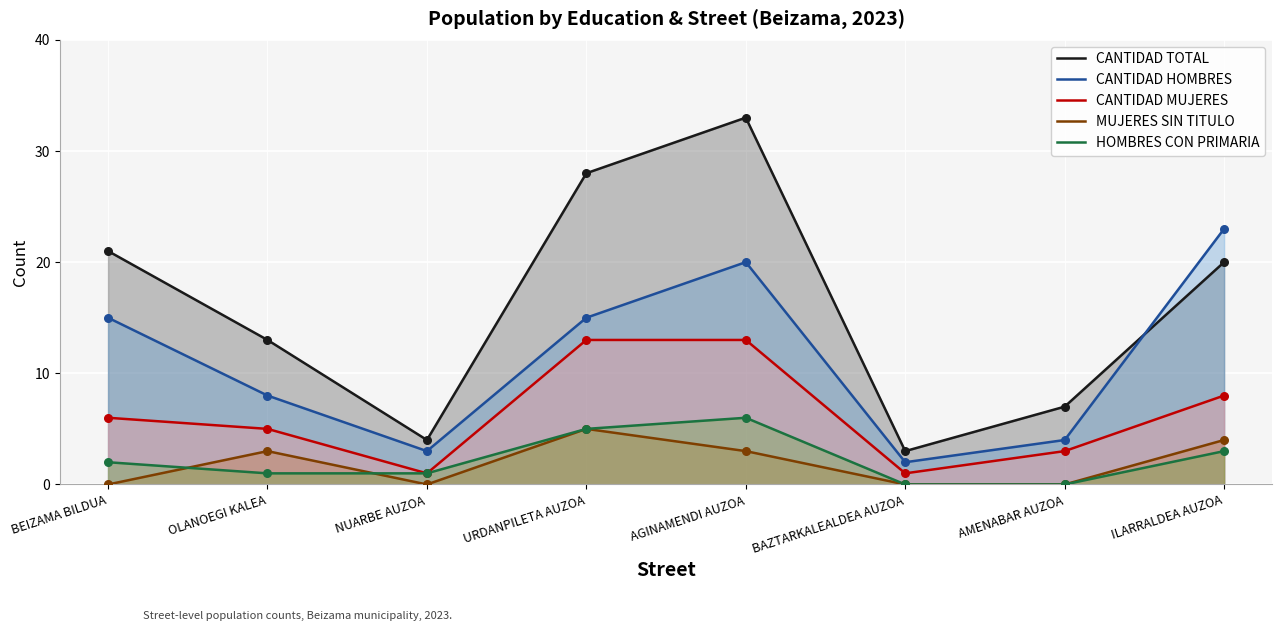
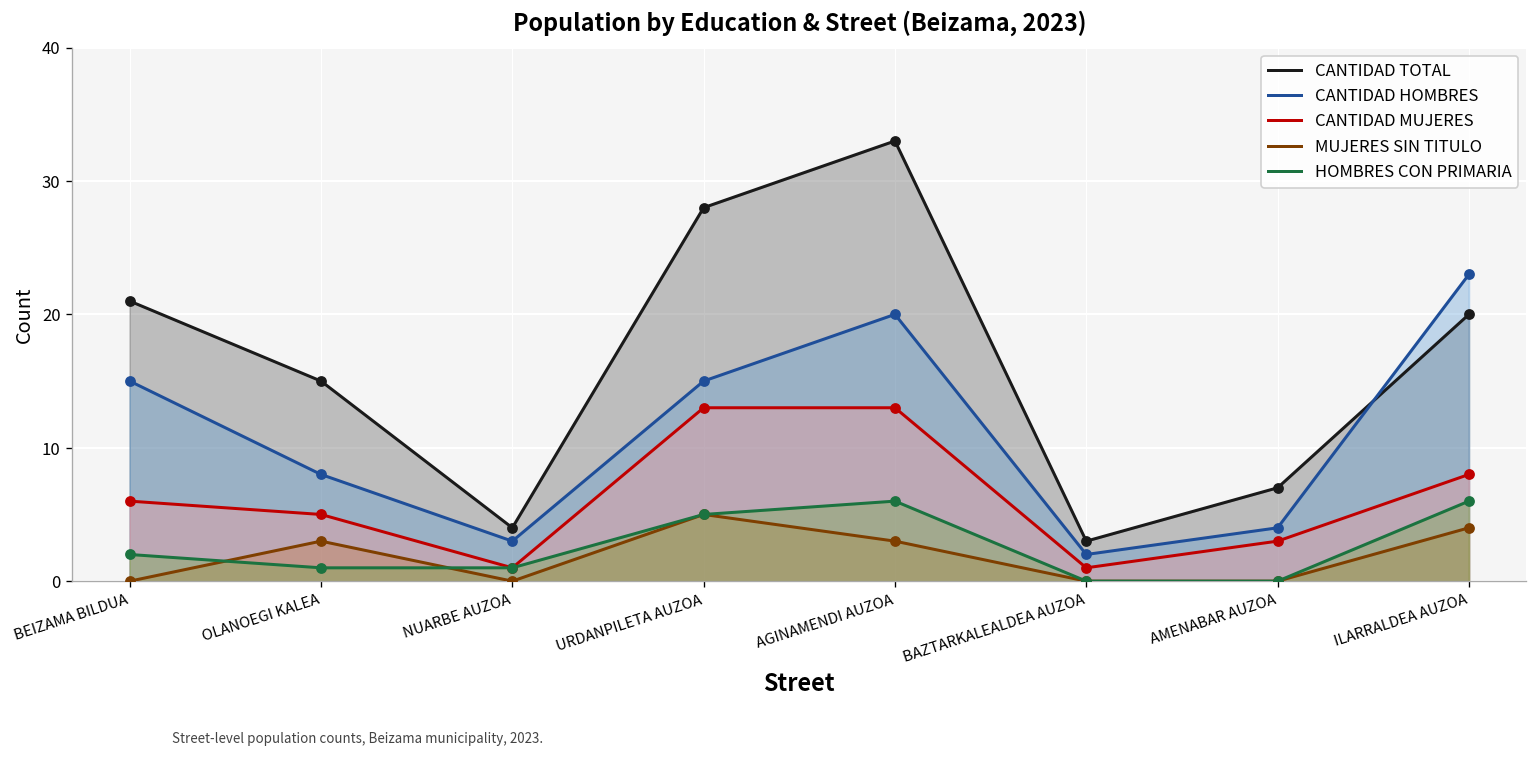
  {
    "CANTIDAD TOTAL": {
      "BEIZAMA BILDUA": 21,
-     "OLANOEGI KALEA": 13,
+     "OLANOEGI KALEA": 15,
      "NUARBE AUZOA": 4,
      "URDANPILETA AUZOA": 28,
      "AGINAMENDI AUZOA": 33,
      "BAZTARKALEALDEA AUZOA": 3,
      "AMENABAR AUZOA": 7,
      "ILARRALDEA AUZOA": 20
    },
    "CANTIDAD HOMBRES": {
      "BEIZAMA BILDUA": 15,
      "OLANOEGI KALEA": 8,
      "NUARBE AUZOA": 3,
      "URDANPILETA AUZOA": 15,
      "AGINAMENDI AUZOA": 20,
      "BAZTARKALEALDEA AUZOA": 2,
      "AMENABAR AUZOA": 4,
      "ILARRALDEA AUZOA": 23
    },
    "CANTIDAD MUJERES": {
      "BEIZAMA BILDUA": 6,
      "OLANOEGI KALEA": 5,
      "URDANPILETA AUZOA": 13,
      "AGINAMENDI AUZOA": 13,
      "BAZTARKALEALDEA AUZOA": 1,
      "AMENABAR AUZOA": 3,
      "ILARRALDEA AUZOA": 8
    },
    "MUJERES SIN TITULO": {
      "BEIZAMA BILDUA": 0,
      "OLANOEGI KALEA": 3,
      "NUARBE AUZOA": 0,
      "AGINAMENDI AUZOA": 3,
      "ILARRALDEA AUZOA": 4
    },
    "HOMBRES CON PRIMARIA": {
      "BEIZAMA BILDUA": 2,
      "OLANOEGI KALEA": 1,
      "AGINAMENDI AUZOA": 6,
-     "ILARRALDEA AUZOA": 3
+     "ILARRALDEA AUZOA": 6
    }
  }
